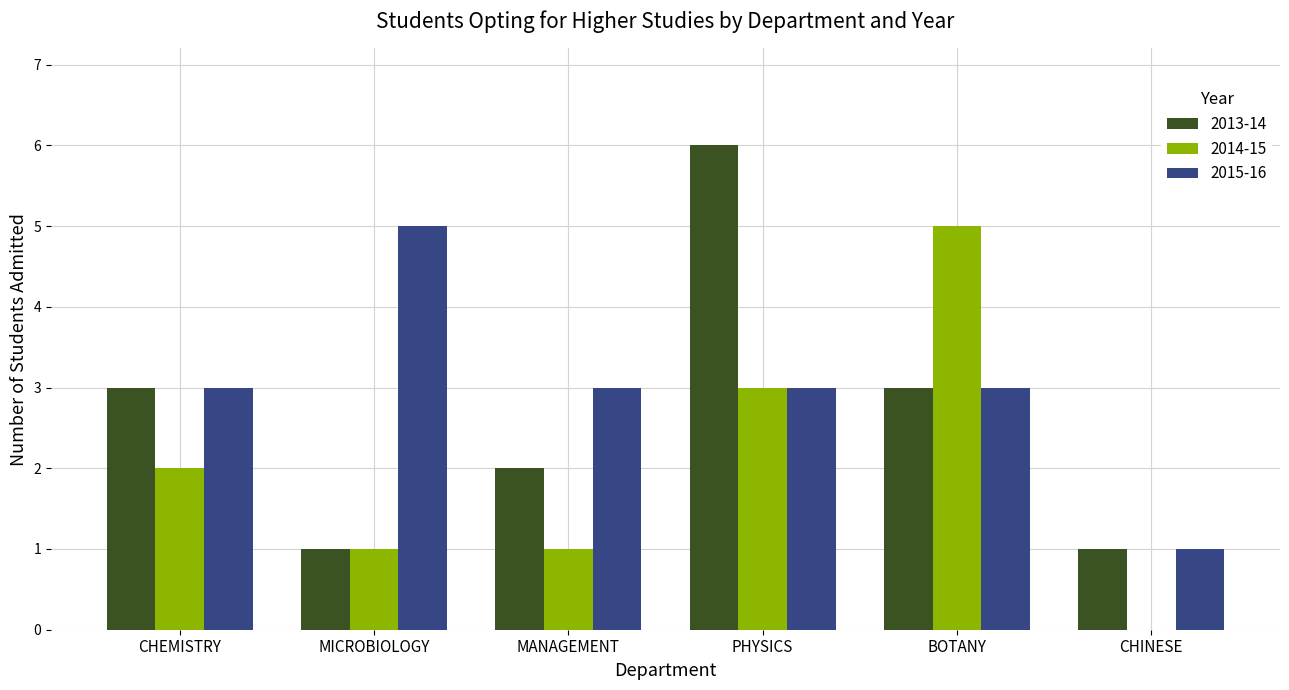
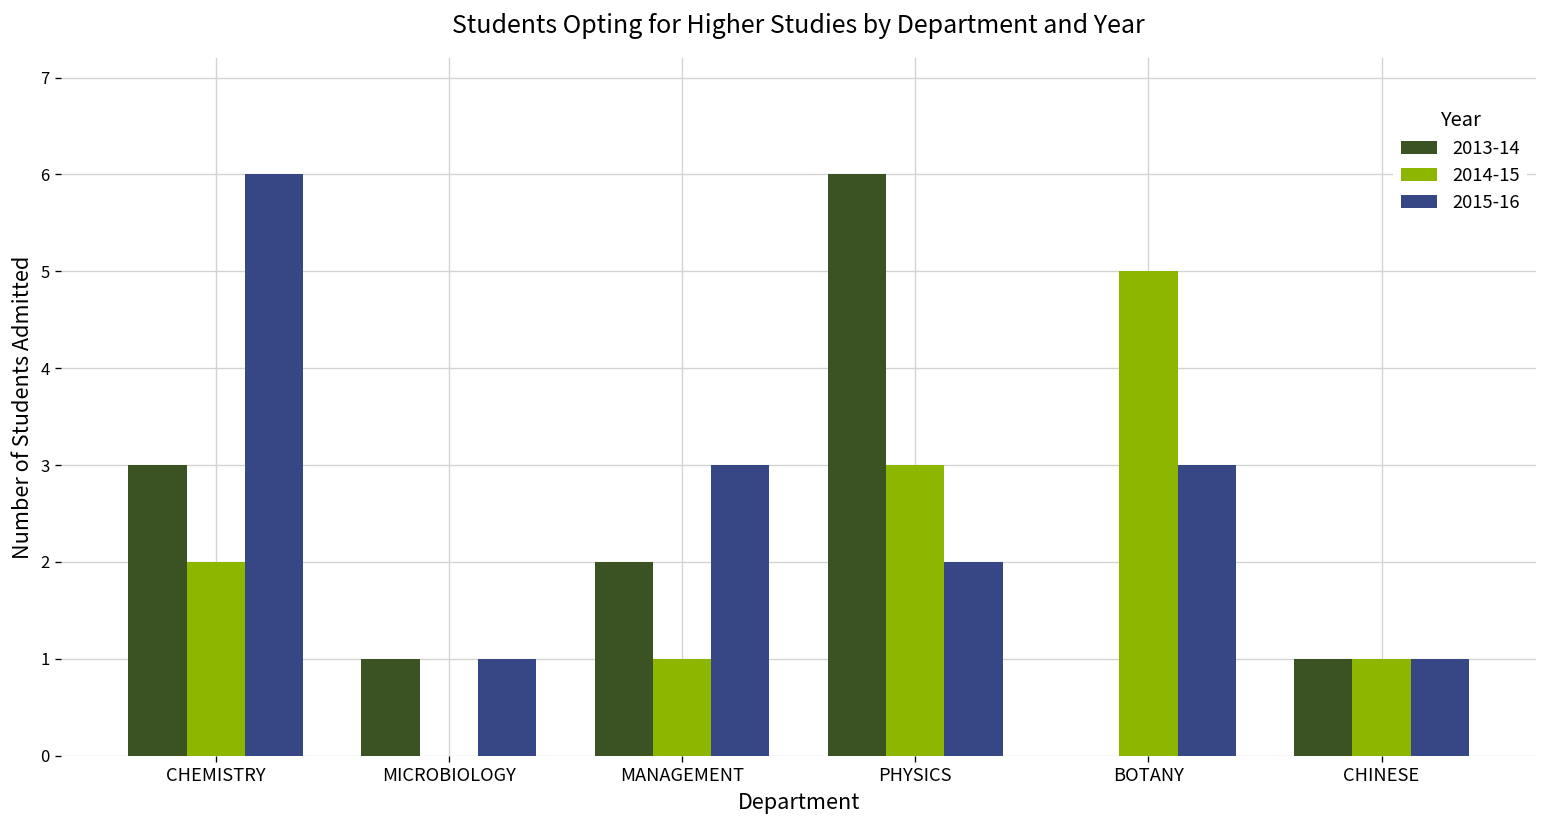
  {
    "2013-14": {
      "CHEMISTRY": 3,
      "MICROBIOLOGY": 1,
      "MANAGEMENT": 2,
      "PHYSICS": 6,
-     "BOTANY": 3,
+     "BOTANY": 0,
      "CHINESE": 1
    },
    "2014-15": {
      "CHEMISTRY": 2,
-     "MICROBIOLOGY": 1,
+     "MICROBIOLOGY": 0,
      "MANAGEMENT": 1,
      "PHYSICS": 3,
      "BOTANY": 5,
-     "CHINESE": 0
+     "CHINESE": 1
    },
    "2015-16": {
-     "CHEMISTRY": 3,
-     "MICROBIOLOGY": 5,
+     "CHEMISTRY": 6,
+     "MICROBIOLOGY": 1,
      "MANAGEMENT": 3,
-     "PHYSICS": 3,
+     "PHYSICS": 2,
      "BOTANY": 3,
      "CHINESE": 1
    }
  }
